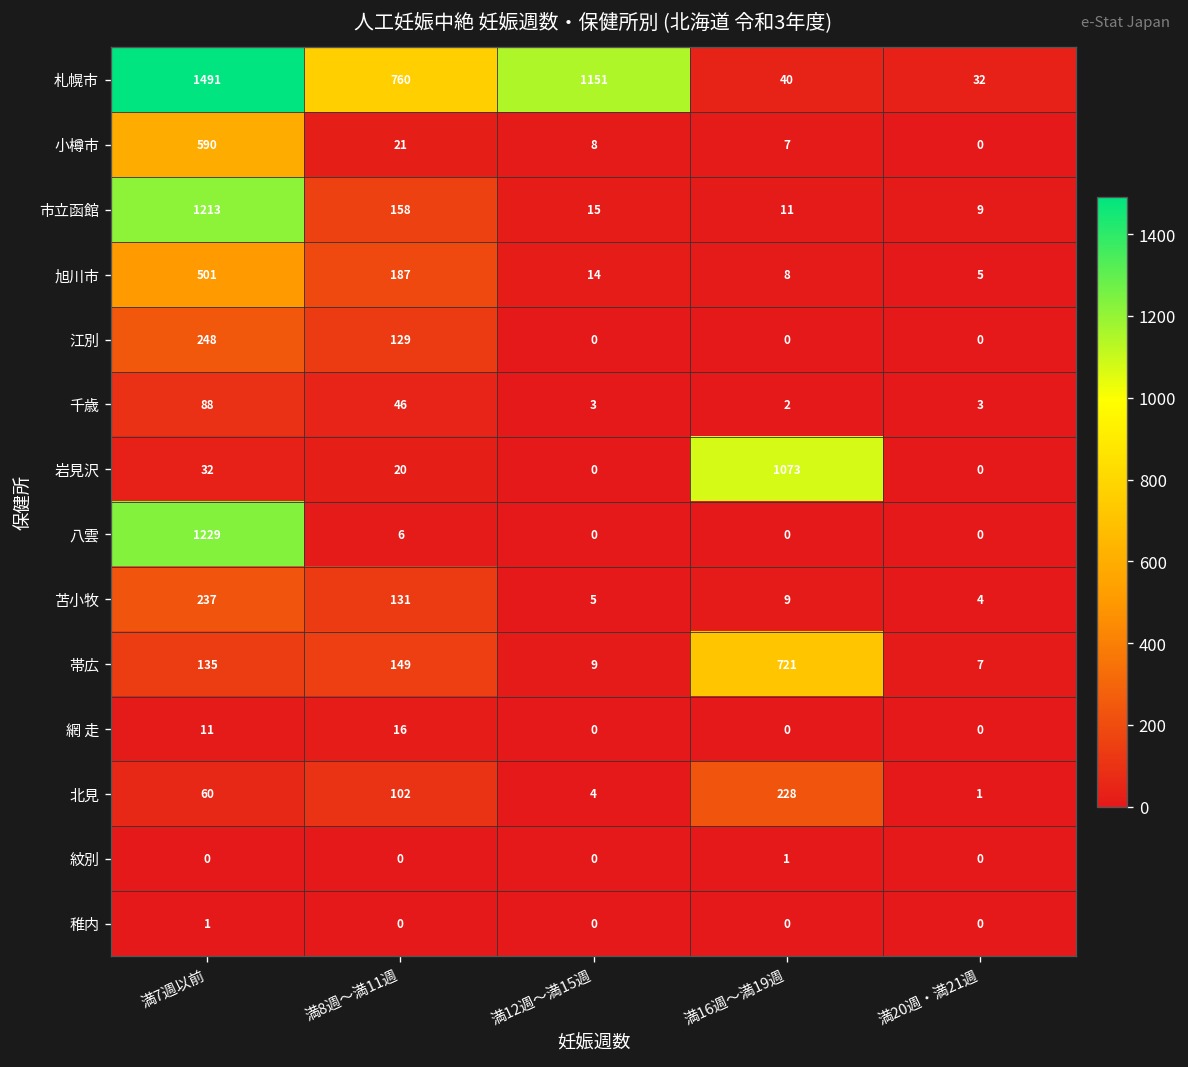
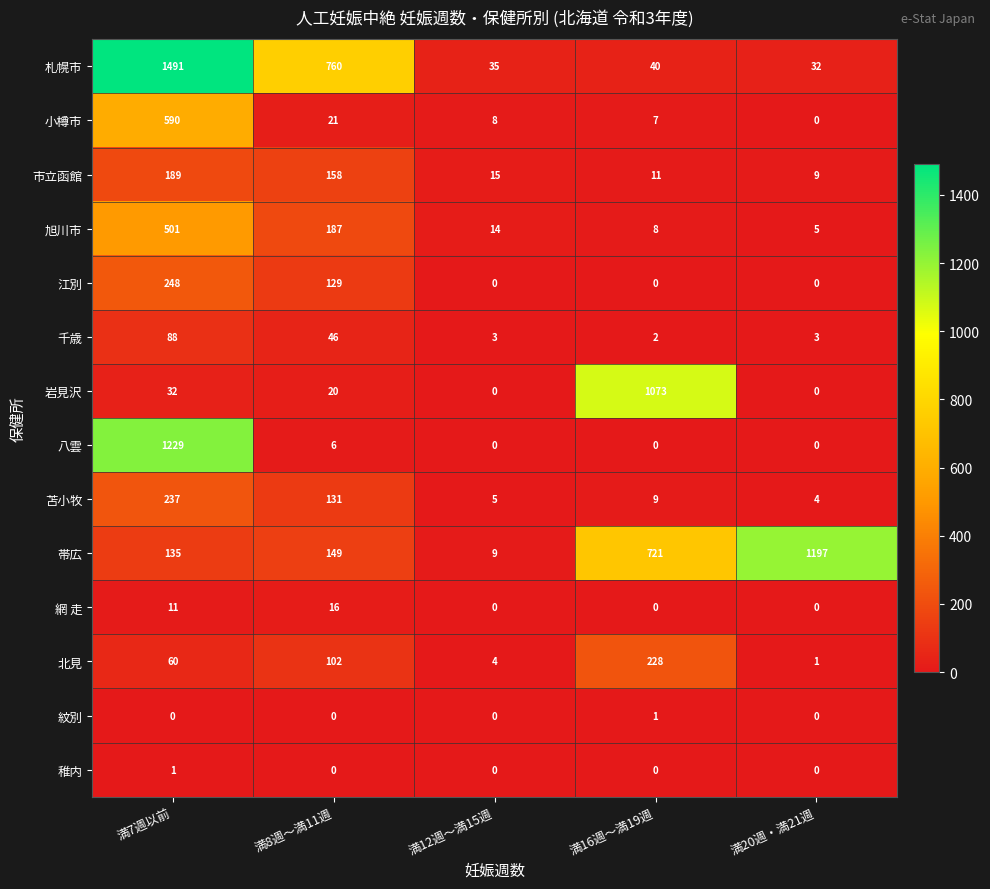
  {
    "札幌市": {
      "満7週以前": 1491,
      "満8週～満11週": 760,
-     "満12週～満15週": 1151,
+     "満12週～満15週": 35,
      "満16週～満19週": 40,
      "満20週・満21週": 32
    },
    "小樽市": {
      "満7週以前": 590,
      "満8週～満11週": 21,
      "満12週～満15週": 8,
      "満16週～満19週": 7,
      "満20週・満21週": 0
    },
    "市立函館": {
-     "満7週以前": 1213,
+     "満7週以前": 189,
      "満8週～満11週": 158,
      "満12週～満15週": 15,
      "満16週～満19週": 11,
      "満20週・満21週": 9
    },
    "旭川市": {
      "満7週以前": 501,
      "満8週～満11週": 187,
      "満12週～満15週": 14,
      "満16週～満19週": 8,
      "満20週・満21週": 5
    },
    "江別": {
      "満7週以前": 248,
      "満8週～満11週": 129,
      "満12週～満15週": 0,
      "満16週～満19週": 0,
      "満20週・満21週": 0
    },
    "千歳": {
      "満7週以前": 88,
      "満8週～満11週": 46,
      "満12週～満15週": 3,
      "満16週～満19週": 2,
      "満20週・満21週": 3
    },
    "岩見沢": {
      "満7週以前": 32,
      "満8週～満11週": 20,
      "満12週～満15週": 0,
      "満16週～満19週": 1073,
      "満20週・満21週": 0
    },
    "八雲": {
      "満7週以前": 1229,
      "満8週～満11週": 6,
      "満12週～満15週": 0,
      "満16週～満19週": 0,
      "満20週・満21週": 0
    },
    "苫小牧": {
      "満7週以前": 237,
      "満8週～満11週": 131,
      "満12週～満15週": 5,
      "満16週～満19週": 9,
      "満20週・満21週": 4
    },
    "帯広": {
      "満7週以前": 135,
      "満8週～満11週": 149,
      "満12週～満15週": 9,
      "満16週～満19週": 721,
-     "満20週・満21週": 7
+     "満20週・満21週": 1197
    },
    "網 走": {
      "満7週以前": 11,
      "満8週～満11週": 16,
      "満12週～満15週": 0,
      "満16週～満19週": 0,
      "満20週・満21週": 0
    },
    "北見": {
      "満7週以前": 60,
      "満8週～満11週": 102,
      "満12週～満15週": 4,
      "満16週～満19週": 228,
      "満20週・満21週": 1
    },
    "紋別": {
      "満7週以前": 0,
      "満8週～満11週": 0,
      "満12週～満15週": 0,
      "満16週～満19週": 1,
      "満20週・満21週": 0
    },
    "稚内": {
      "満7週以前": 1,
      "満8週～満11週": 0,
      "満12週～満15週": 0,
      "満16週～満19週": 0,
      "満20週・満21週": 0
    }
  }
